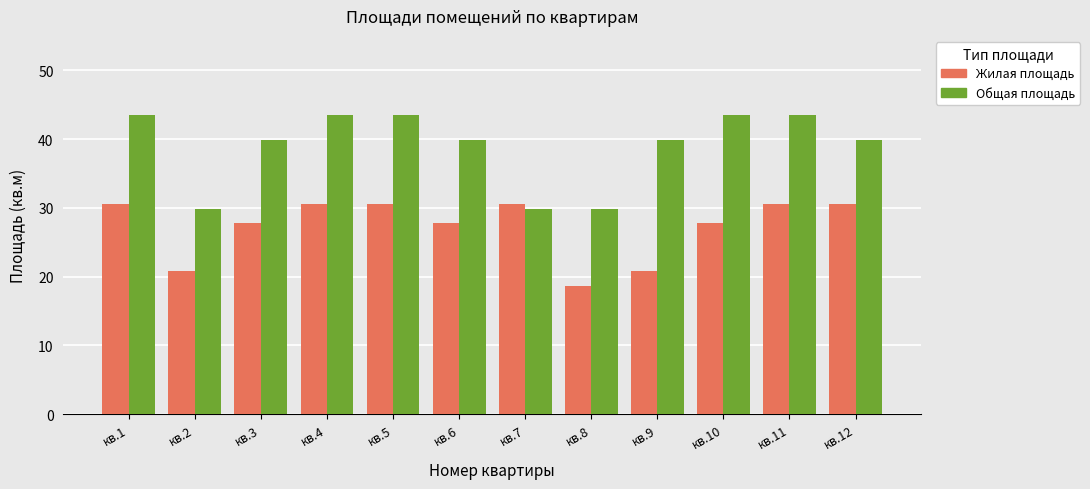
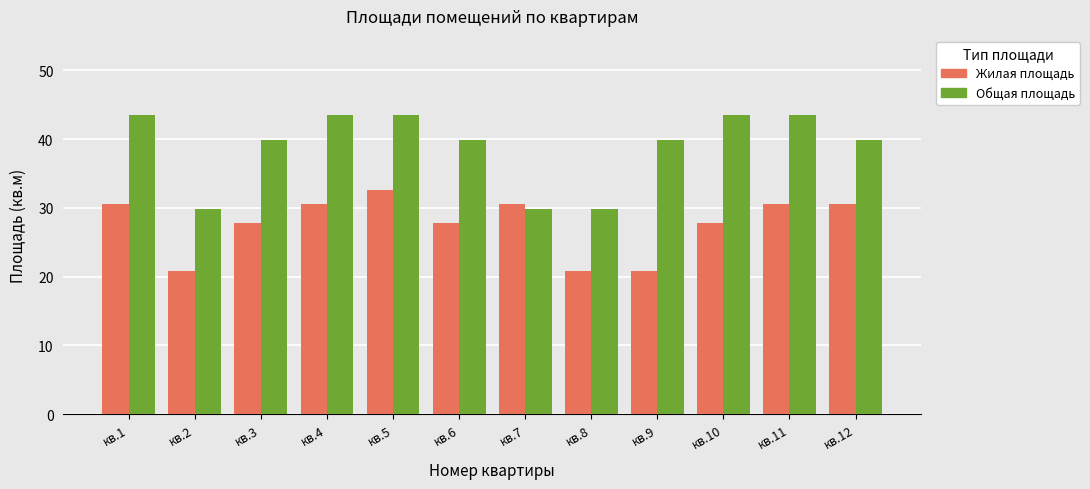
  {
    "Жилая площадь": {
      "кв.1": 31,
      "кв.2": 21,
      "кв.3": 28,
      "кв.4": 31,
-     "кв.5": 31,
+     "кв.5": 33,
      "кв.6": 28,
      "кв.7": 31,
-     "кв.8": 19,
+     "кв.8": 21,
      "кв.9": 21,
      "кв.10": 28,
      "кв.11": 31,
      "кв.12": 31
    },
    "Общая площадь": {
      "кв.1": 44,
      "кв.2": 30,
      "кв.3": 40,
      "кв.4": 44,
      "кв.5": 44,
      "кв.6": 40,
      "кв.7": 30,
      "кв.8": 30,
      "кв.9": 40,
      "кв.10": 44,
      "кв.11": 44,
      "кв.12": 40
    }
  }
